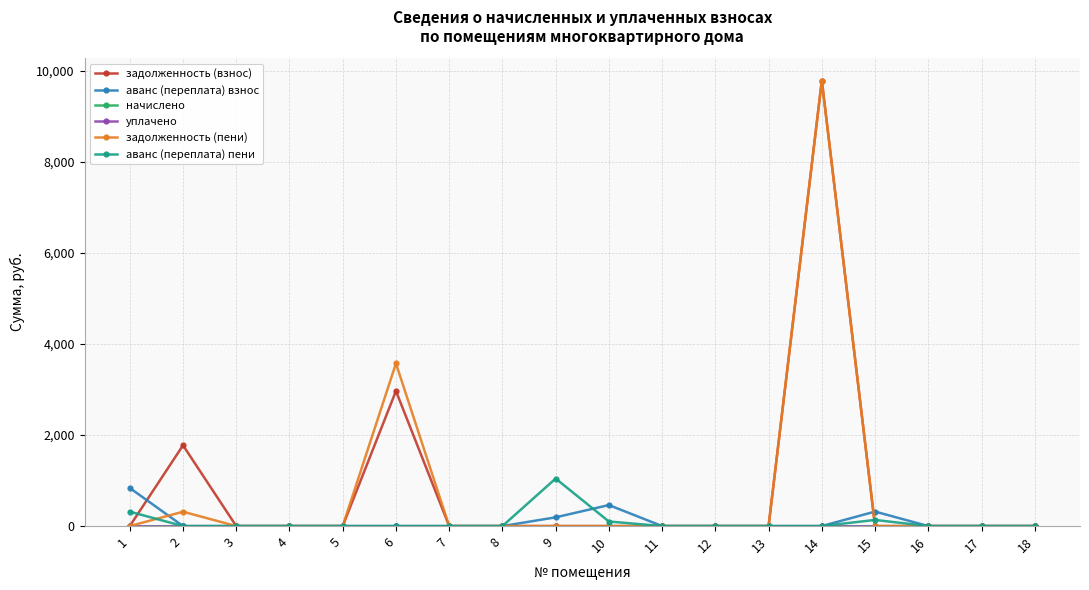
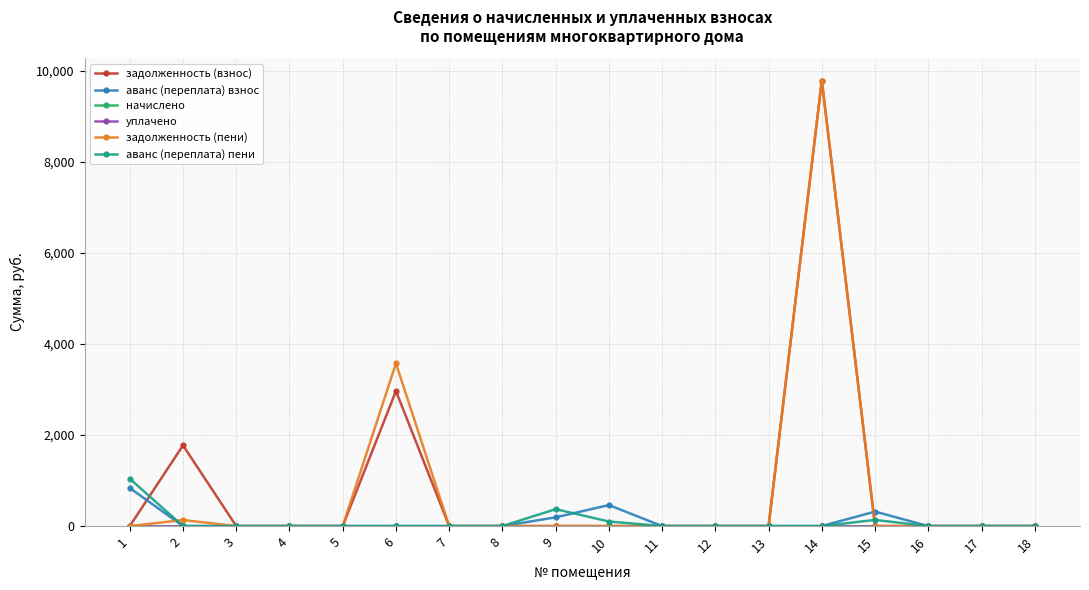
  {
    "задолженность (взнос)": {
      "2": "1,800",
      "6": "3,000"
    },
    "аванс (переплата) взнос": {
      "1": "800",
      "9": "200",
      "10": "500",
      "15": "300"
    },
    "задолженность (пени)": {
-     "2": "300",
+     "2": "100",
      "6": "3,600"
    },
    "аванс (переплата) пени": {
-     "1": "300",
-     "9": "1,000",
+     "1": "1,000",
+     "9": "400",
      "10": "100",
      "15": "100"
    }
  }
